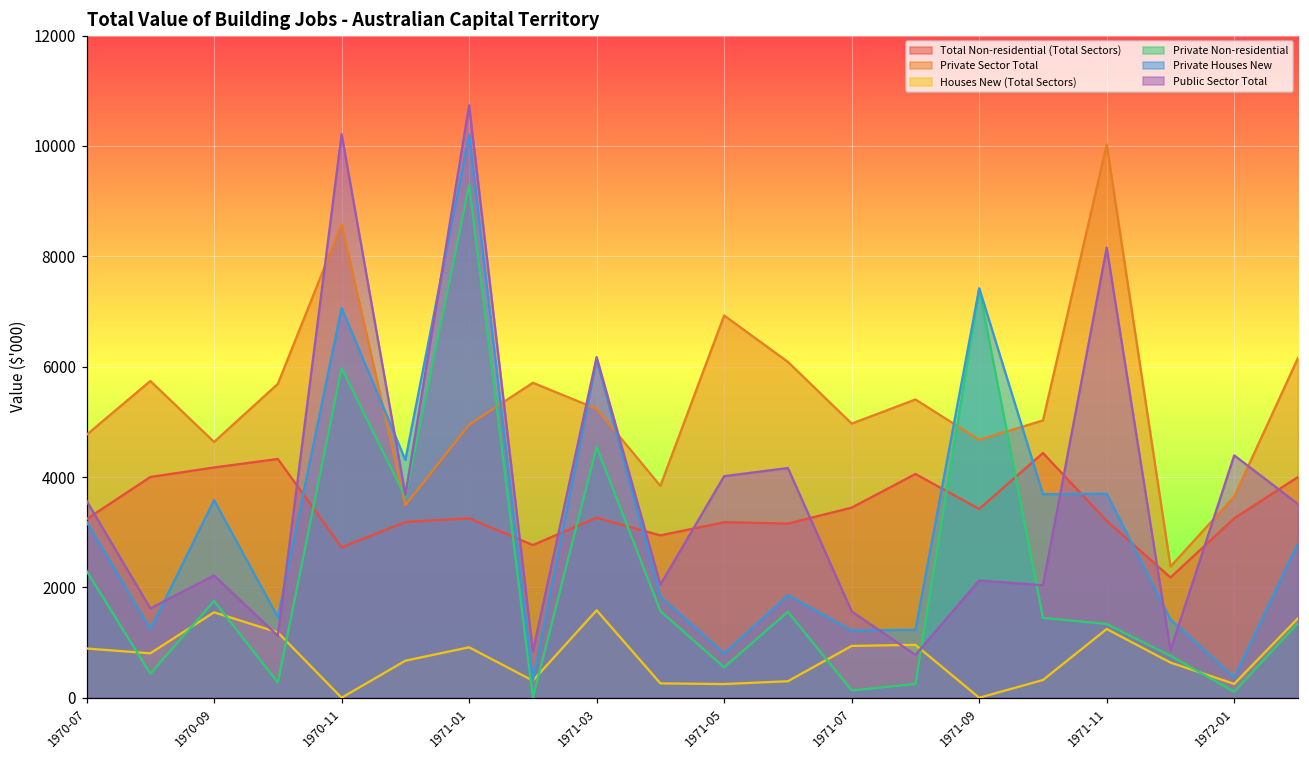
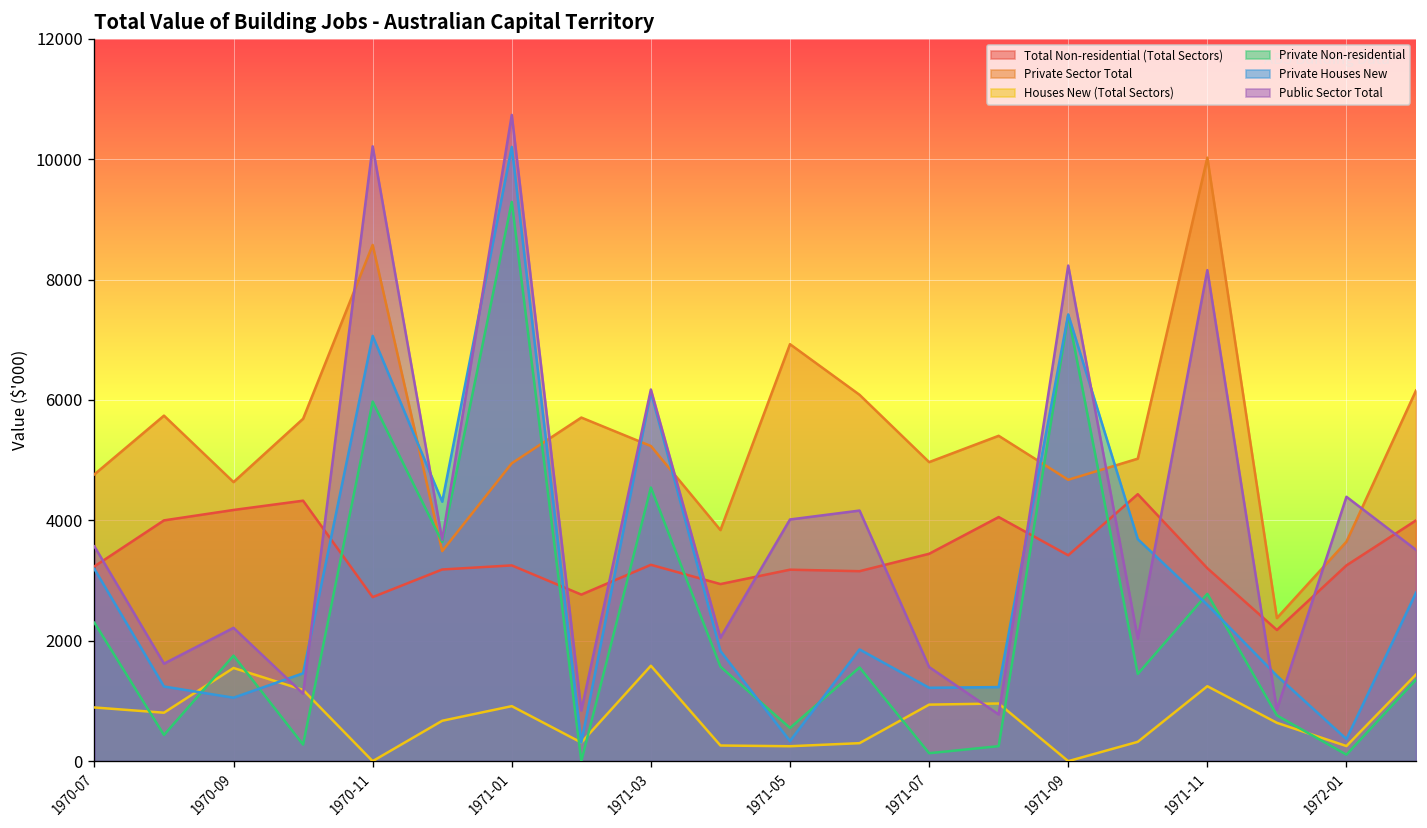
  {
    "Private Non-residential": {
      "1970-07": 2300,
      "1970-09": 1800,
      "1970-11": 6000,
      "1971-01": 9300,
      "1971-03": 4500,
      "1971-05": 600,
      "1971-07": 100,
-     "1971-11": 1300,
+     "1971-11": 2800,
      "1972-01": 100
    },
    "Private Houses New": {
-     "1970-09": 3600,
+     "1970-09": 1100,
      "1970-11": 7100,
      "1971-01": 10200,
-     "1971-05": 800,
+     "1971-05": 300,
      "1971-07": 1200,
-     "1971-11": 3700,
+     "1971-11": 2600,
      "1972-01": 400
    },
    "Public Sector Total": {
      "1970-07": 3600,
      "1970-09": 2200,
      "1970-11": 10200,
      "1971-01": 10700,
      "1971-05": 4000,
      "1971-07": 1600,
-     "1971-09": 2100,
+     "1971-09": 8200,
      "1971-11": 8200,
      "1972-01": 4400
    }
  }
